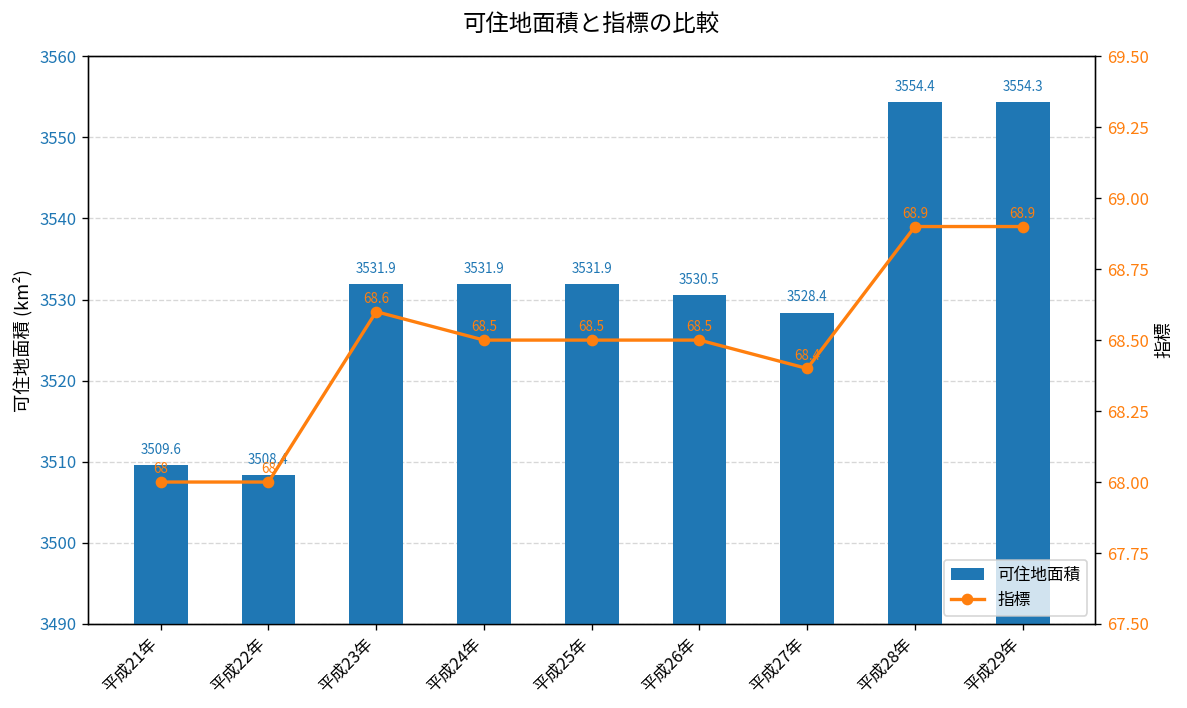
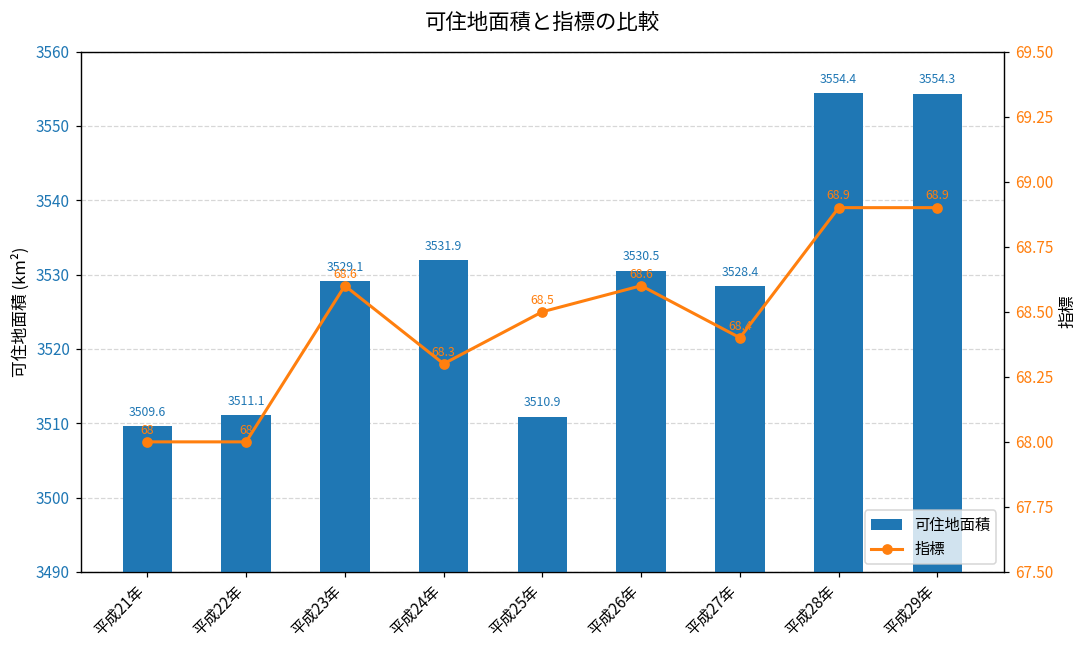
  {
    "可住地面積": {
      "平成21年": 3509.6,
-     "平成22年": 3508.4,
-     "平成23年": 3531.9,
+     "平成22年": 3511.1,
+     "平成23年": 3529.1,
      "平成24年": 3531.9,
-     "平成25年": 3531.9,
+     "平成25年": 3510.9,
      "平成26年": 3530.5,
      "平成27年": 3528.4,
      "平成28年": 3554.4,
      "平成29年": 3554.3
    },
    "指標": {
      "平成21年": 68,
      "平成22年": 68,
-     "平成24年": 68.5,
+     "平成24年": 68.3,
      "平成25年": 68.5,
-     "平成26年": 68.5,
+     "平成26年": 68.6,
      "平成27年": 68.4,
      "平成28年": 68.9,
      "平成29年": 68.9
    }
  }
